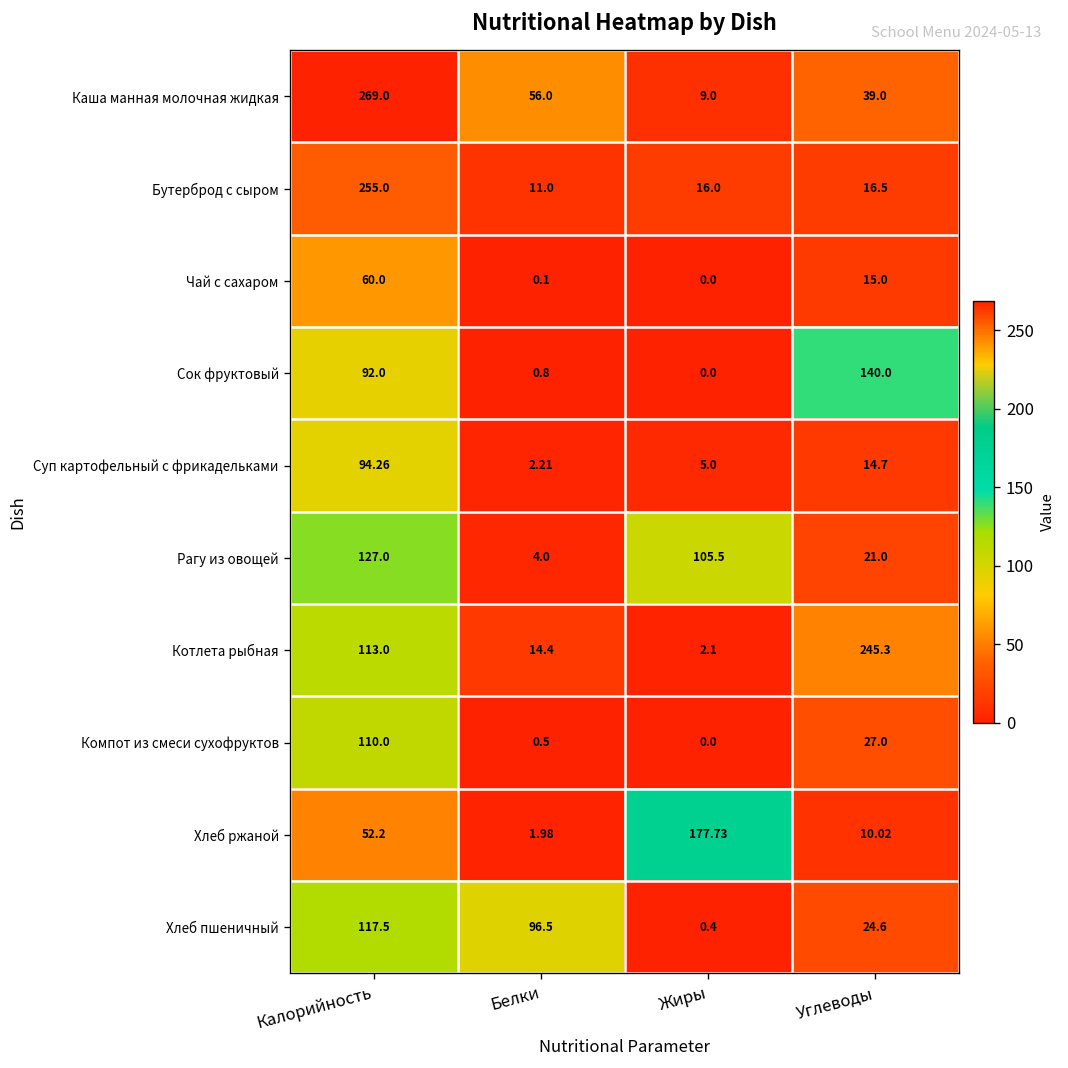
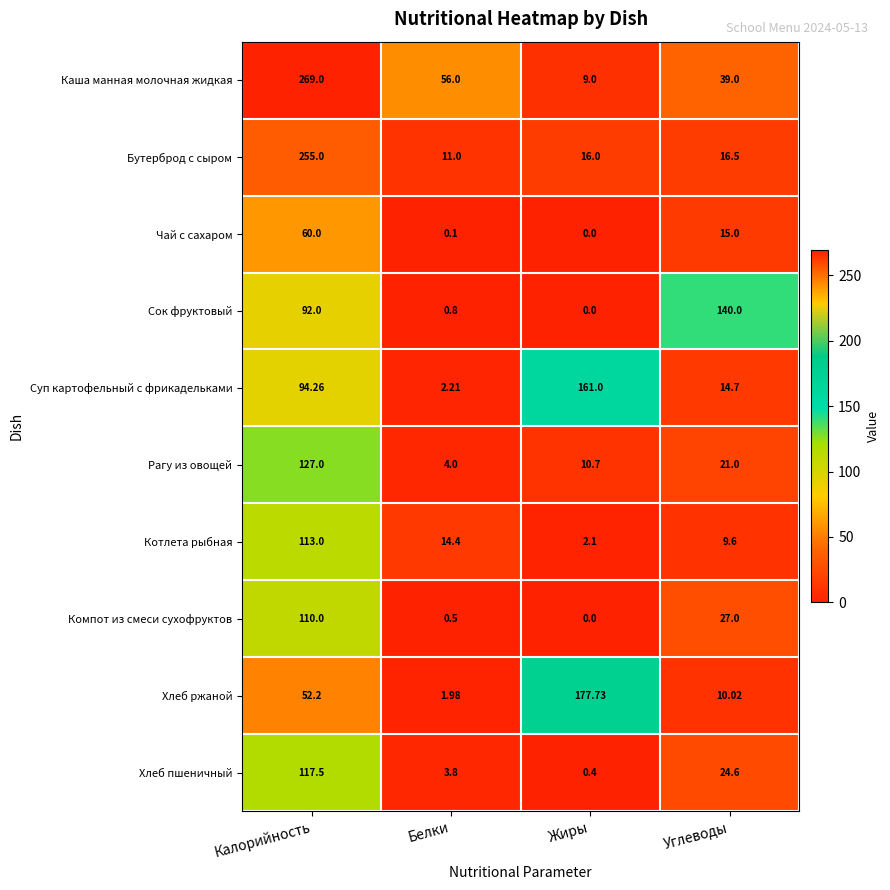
  {
    "Каша манная молочная жидкая": {
      "Калорийность": 269.0,
      "Белки": 56.0,
      "Жиры": 9.0,
      "Углеводы": 39.0
    },
    "Бутерброд с сыром": {
      "Калорийность": 255.0,
      "Белки": 11.0,
      "Жиры": 16.0,
      "Углеводы": 16.5
    },
    "Чай с сахаром": {
      "Калорийность": 60.0,
      "Белки": 0.1,
      "Жиры": 0.0,
      "Углеводы": 15.0
    },
    "Сок фруктовый": {
      "Калорийность": 92.0,
      "Белки": 0.8,
      "Жиры": 0.0,
      "Углеводы": 140.0
    },
    "Суп картофельный с фрикадельками": {
      "Калорийность": 94.26,
      "Белки": 2.21,
-     "Жиры": 5.0,
+     "Жиры": 161.0,
      "Углеводы": 14.7
    },
    "Рагу из овощей": {
      "Калорийность": 127.0,
      "Белки": 4.0,
-     "Жиры": 105.5,
+     "Жиры": 10.7,
      "Углеводы": 21.0
    },
    "Котлета рыбная": {
      "Калорийность": 113.0,
      "Белки": 14.4,
      "Жиры": 2.1,
-     "Углеводы": 245.3
+     "Углеводы": 9.6
    },
    "Компот из смеси сухофруктов": {
      "Калорийность": 110.0,
      "Белки": 0.5,
      "Жиры": 0.0,
      "Углеводы": 27.0
    },
    "Хлеб ржаной": {
      "Калорийность": 52.2,
      "Белки": 1.98,
      "Жиры": 177.73,
      "Углеводы": 10.02
    },
    "Хлеб пшеничный": {
      "Калорийность": 117.5,
-     "Белки": 96.5,
+     "Белки": 3.8,
      "Жиры": 0.4,
      "Углеводы": 24.6
    }
  }
